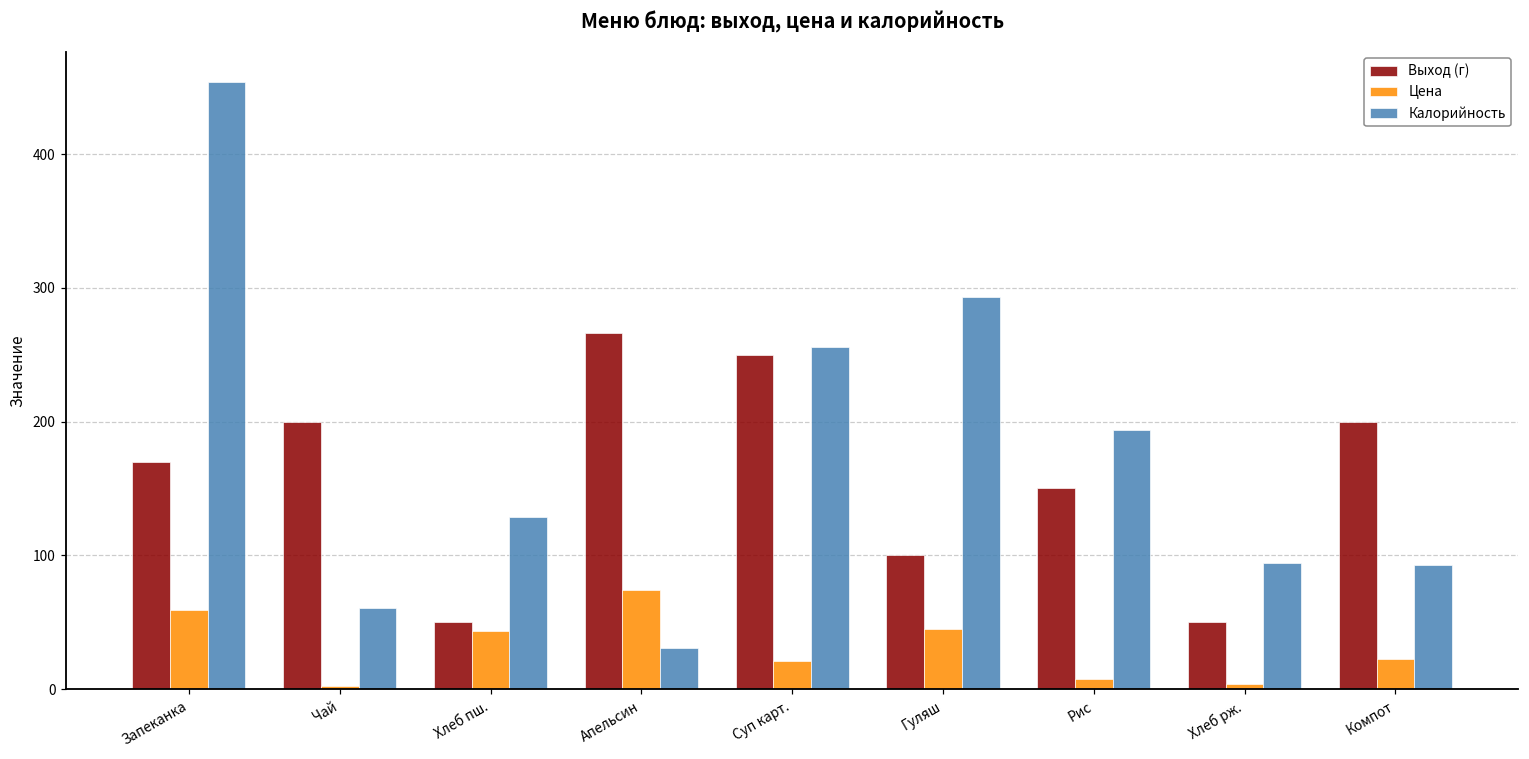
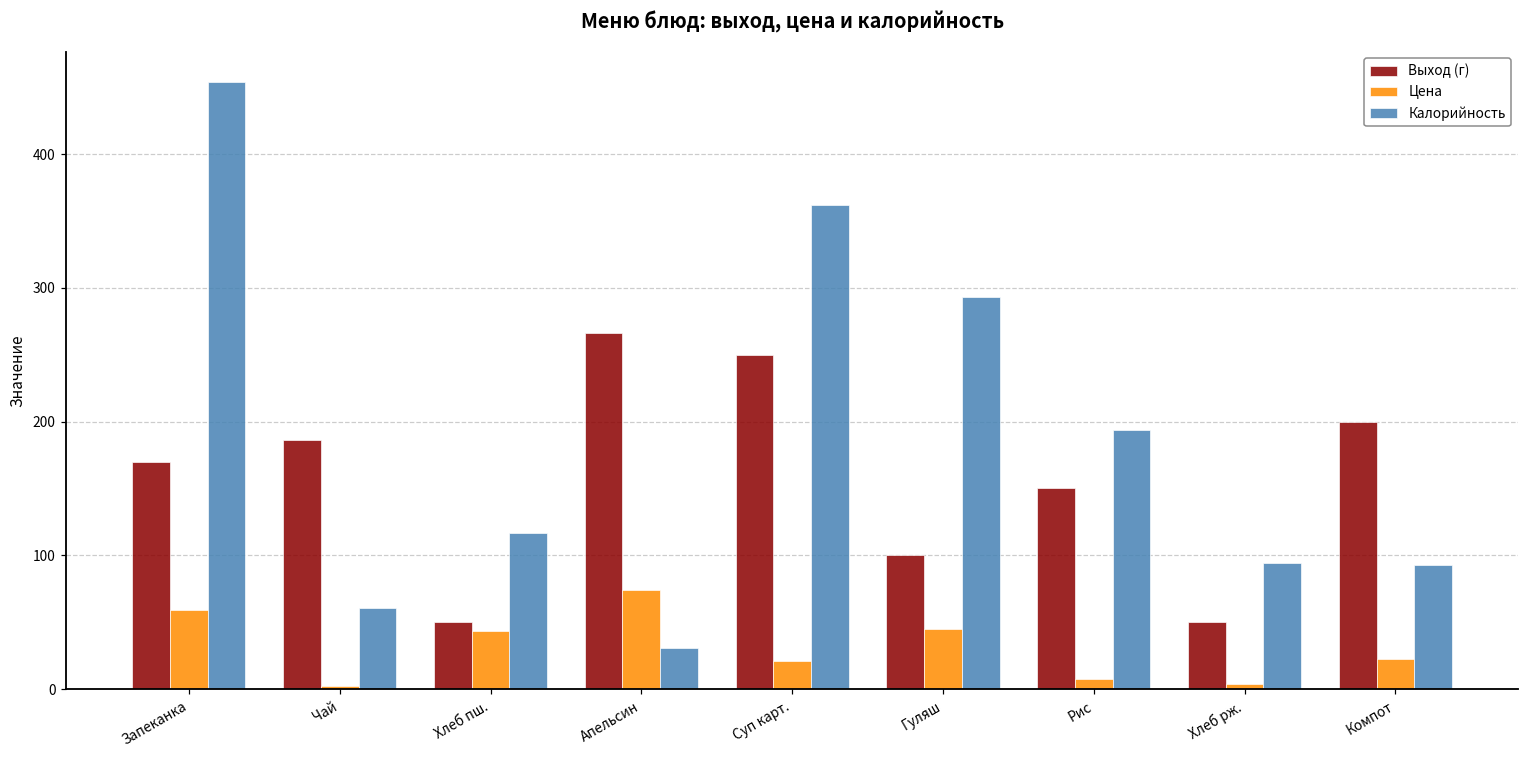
  {
    "Выход (г)": {
      "Запеканка": 170,
-     "Чай": 200,
+     "Чай": 186,
      "Хлеб пш.": 50,
      "Апельсин": 266,
      "Суп карт.": 250,
      "Гуляш": 100,
      "Рис": 150,
      "Хлеб рж.": 50,
      "Компот": 200
    },
    "Цена": {
      "Запеканка": 59,
      "Чай": 2,
      "Хлеб пш.": 44,
      "Апельсин": 74,
      "Суп карт.": 21,
      "Гуляш": 45,
      "Рис": 8,
      "Хлеб рж.": 4,
      "Компот": 23
    },
    "Калорийность": {
      "Запеканка": 454,
      "Чай": 61,
-     "Хлеб пш.": 129,
+     "Хлеб пш.": 117,
      "Апельсин": 31,
-     "Суп карт.": 256,
+     "Суп карт.": 362,
      "Гуляш": 293,
      "Рис": 194,
      "Хлеб рж.": 94,
      "Компот": 93
    }
  }
